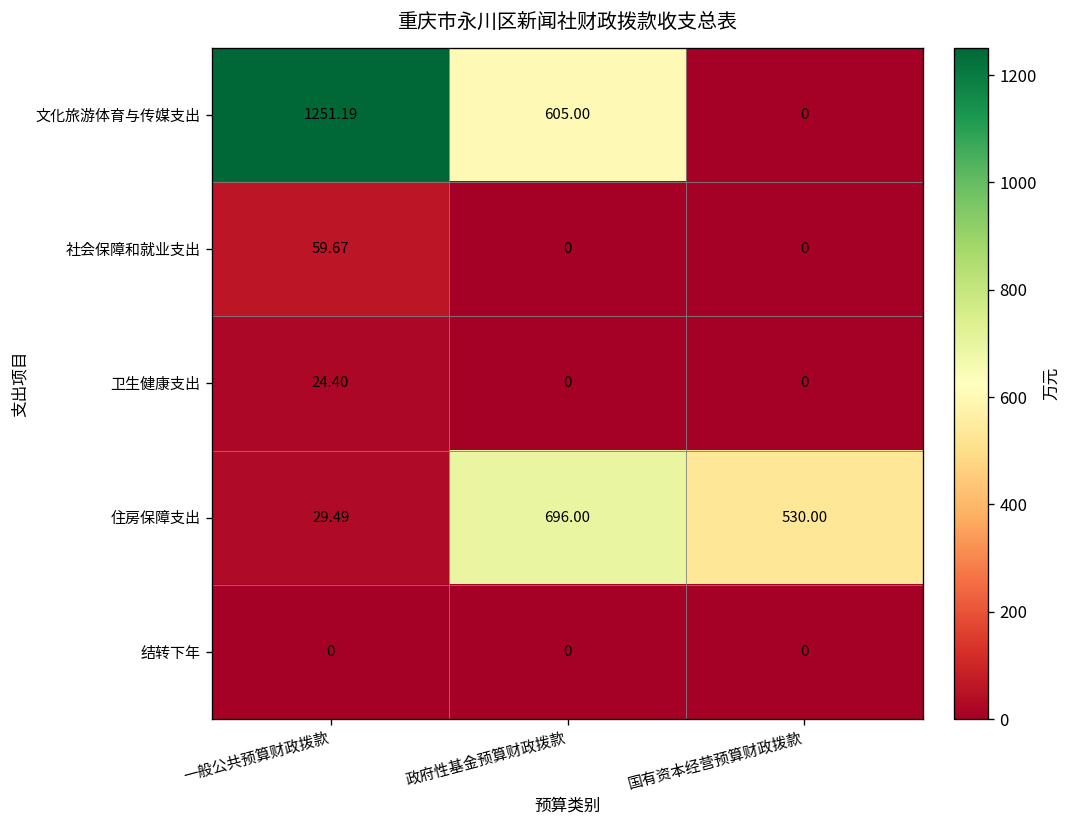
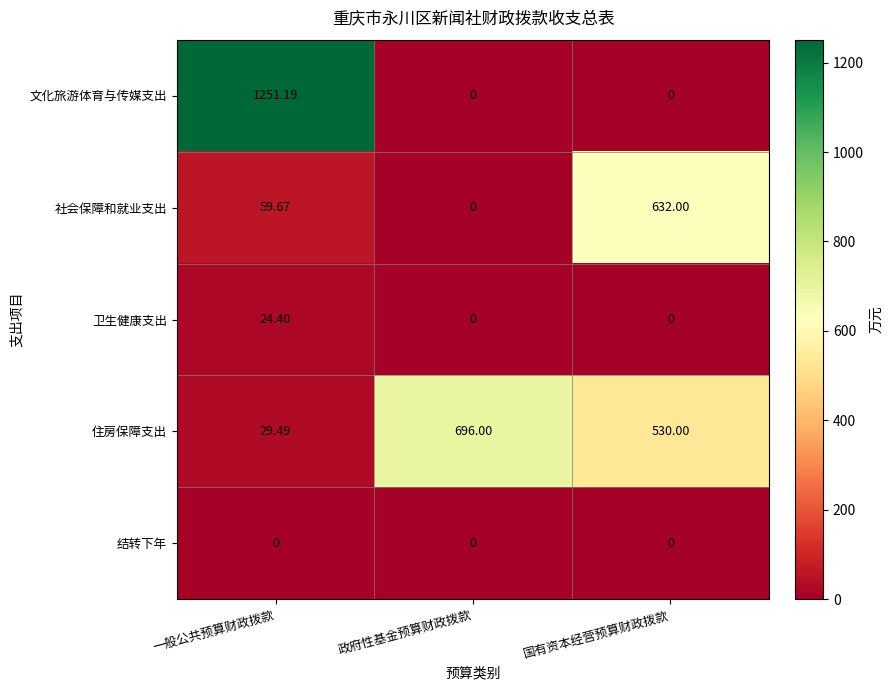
  {
    "文化旅游体育与传媒支出": {
      "一般公共预算财政拨款": 1251.19,
-     "政府性基金预算财政拨款": 605.00,
+     "政府性基金预算财政拨款": 0,
      "国有资本经营预算财政拨款": 0
    },
    "社会保障和就业支出": {
      "一般公共预算财政拨款": 59.67,
      "政府性基金预算财政拨款": 0,
-     "国有资本经营预算财政拨款": 0
+     "国有资本经营预算财政拨款": 632.00
    },
    "卫生健康支出": {
      "一般公共预算财政拨款": 24.40,
      "政府性基金预算财政拨款": 0,
      "国有资本经营预算财政拨款": 0
    },
    "住房保障支出": {
      "一般公共预算财政拨款": 29.49,
      "政府性基金预算财政拨款": 696.00,
      "国有资本经营预算财政拨款": 530.00
    },
    "结转下年": {
      "一般公共预算财政拨款": 0,
      "政府性基金预算财政拨款": 0,
      "国有资本经营预算财政拨款": 0
    }
  }
